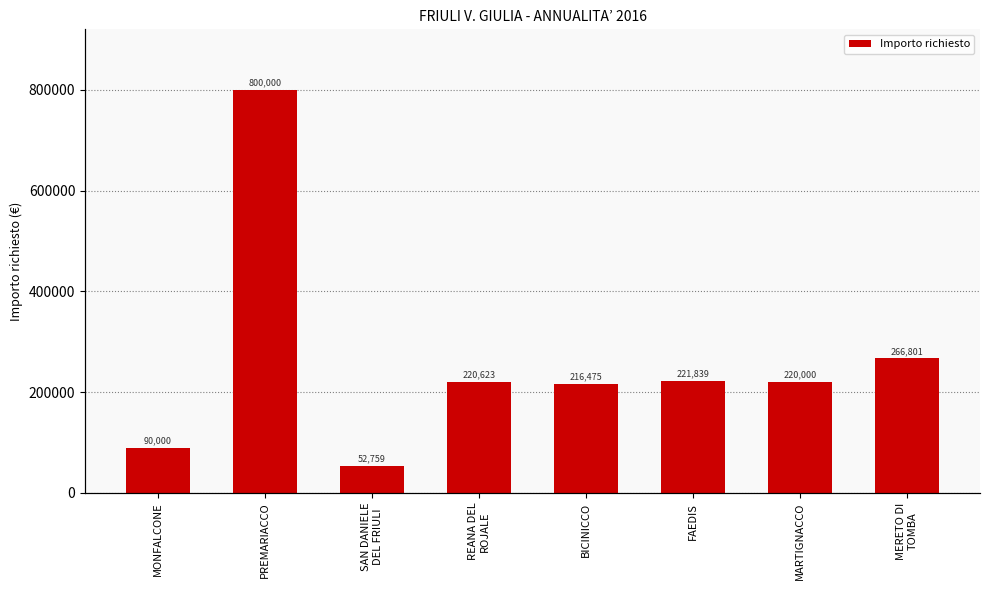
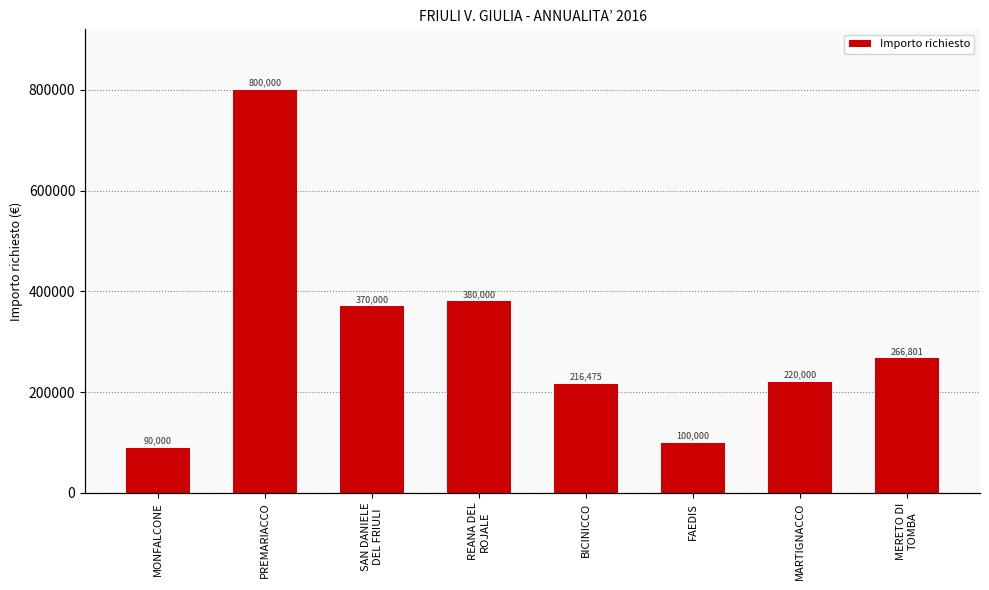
  {
    "MONFALCONE": "90,000",
    "PREMARIACCO": "800,000",
-   "SAN DANIELE DEL FRIULI": "52,759",
-   "REANA DEL ROJALE": "220,623",
+   "SAN DANIELE DEL FRIULI": "370,000",
+   "REANA DEL ROJALE": "380,000",
    "BICINICCO": "216,475",
-   "FAEDIS": "221,839",
+   "FAEDIS": "100,000",
    "MARTIGNACCO": "220,000",
    "MERETO DI TOMBA": "266,801"
  }
